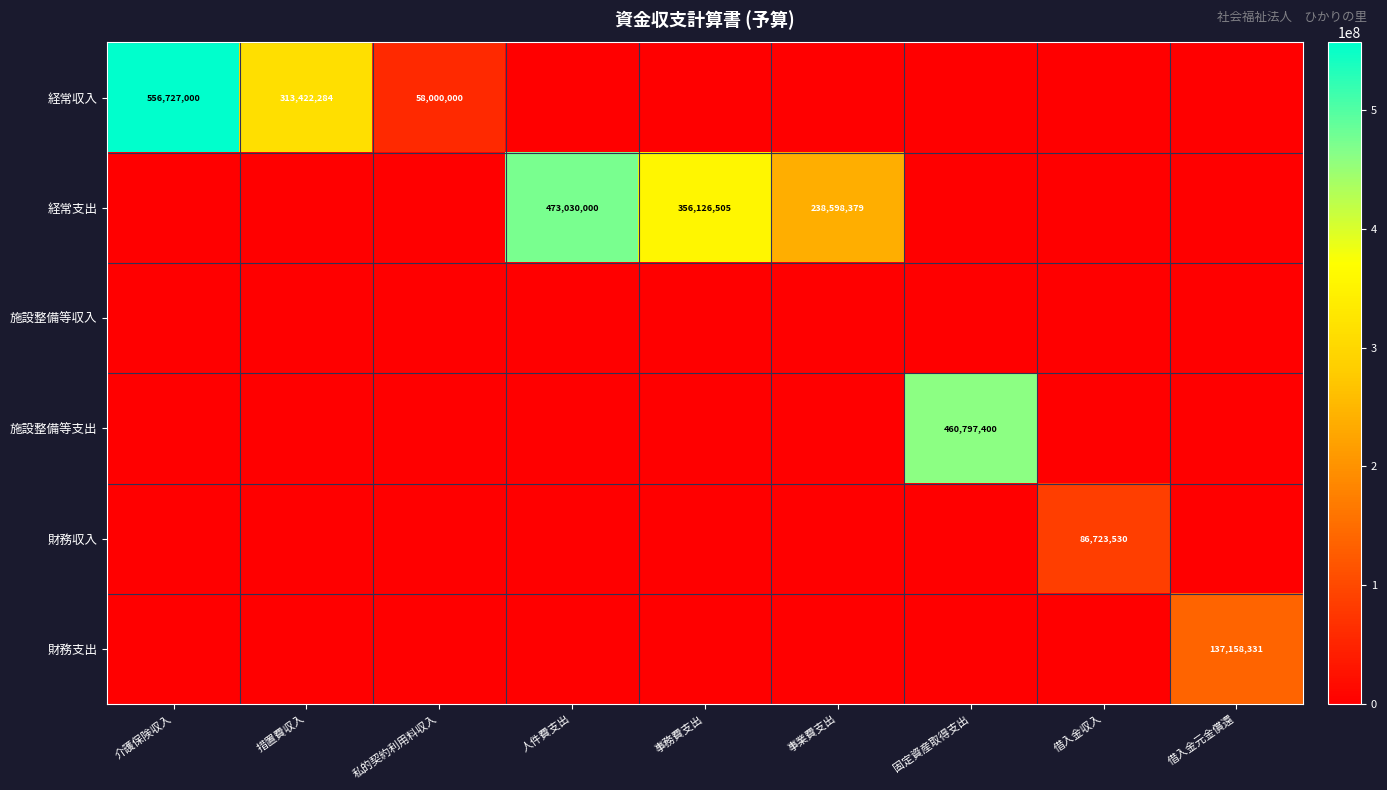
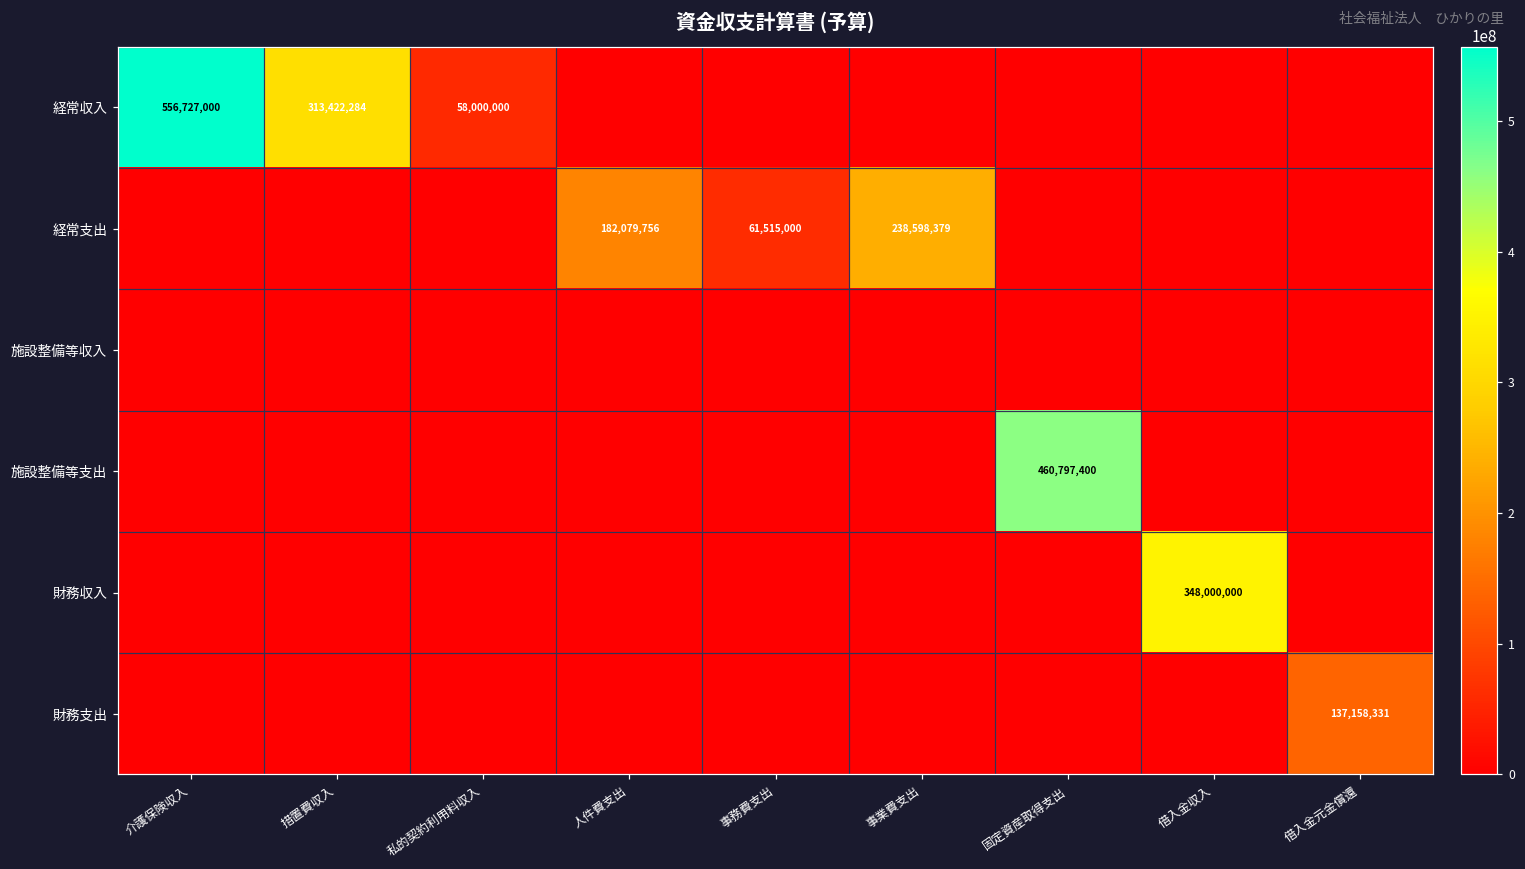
  {
    "経常収入": {
      "介護保険収入": "556,727,000",
      "措置費収入": "313,422,284",
      "私的契約利用料収入": "58,000,000"
    },
    "経常支出": {
-     "人件費支出": "473,030,000",
-     "事務費支出": "356,126,505",
+     "人件費支出": "182,079,756",
+     "事務費支出": "61,515,000",
      "事業費支出": "238,598,379"
    },
    "施設整備等支出": {
      "固定資産取得支出": "460,797,400"
    },
    "財務収入": {
-     "借入金収入": "86,723,530"
+     "借入金収入": "348,000,000"
    },
    "財務支出": {
      "借入金元金償還": "137,158,331"
    }
  }
